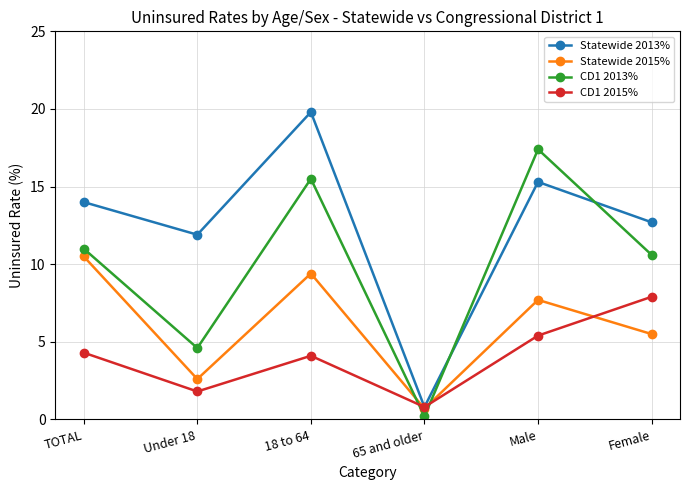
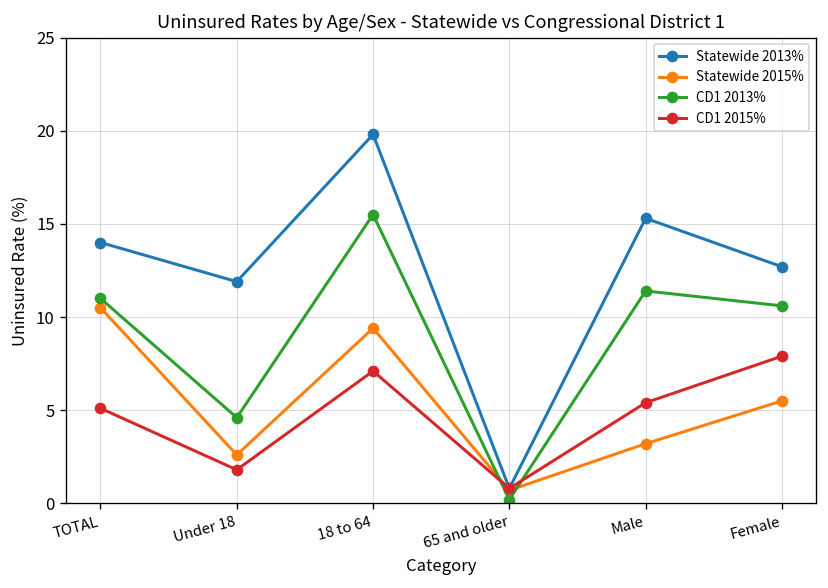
  {
    "Statewide 2013%": {
      "TOTAL": 14.0,
      "Under 18": 11.9,
      "18 to 64": 19.8,
      "Male": 15.3,
      "Female": 12.7
    },
    "Statewide 2015%": {
      "TOTAL": 10.5,
      "Under 18": 2.6,
      "18 to 64": 9.4,
-     "Male": 7.7,
+     "Male": 3.2,
      "Female": 5.5
    },
    "CD1 2013%": {
      "TOTAL": 11.0,
      "Under 18": 4.6,
      "18 to 64": 15.5,
      "65 and older": 0.2,
-     "Male": 17.4,
+     "Male": 11.4,
      "Female": 10.6
    },
    "CD1 2015%": {
-     "TOTAL": 4.3,
+     "TOTAL": 5.1,
      "Under 18": 1.8,
-     "18 to 64": 4.1,
+     "18 to 64": 7.1,
      "Male": 5.4,
      "Female": 7.9
    }
  }
